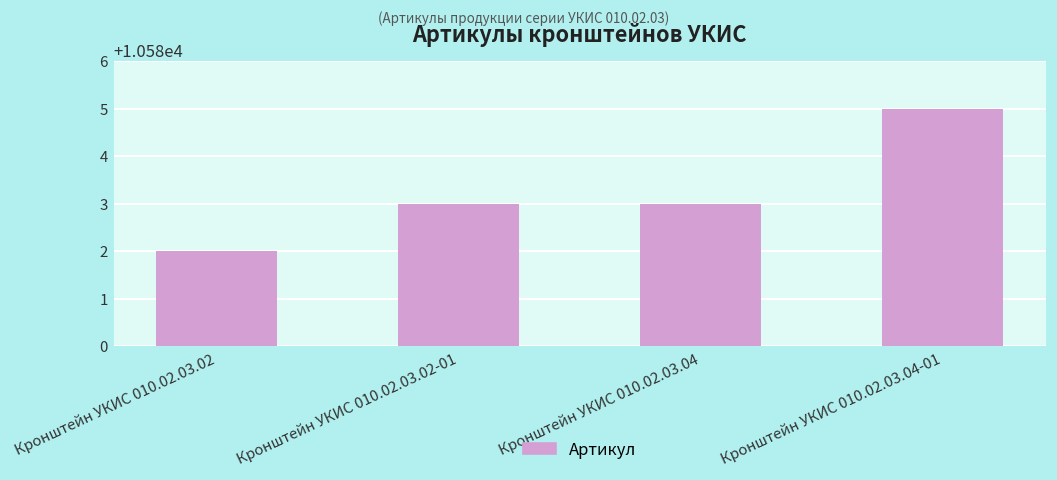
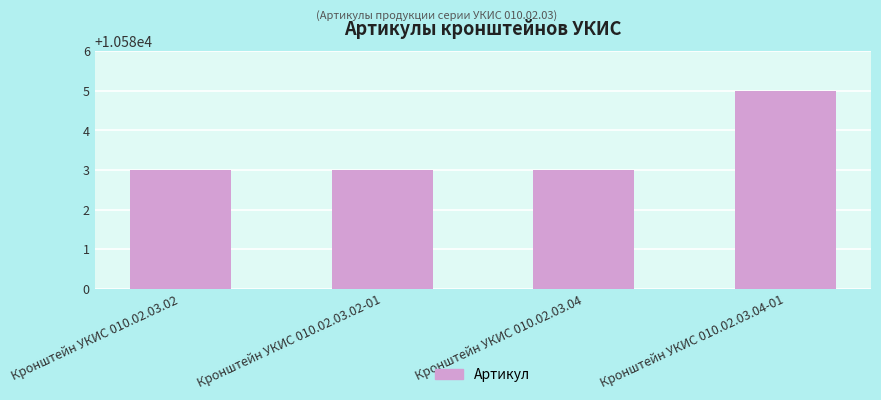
  {
-   "Кронштейн УКИС 010.02.03.02": 10582,
+   "Кронштейн УКИС 010.02.03.02": 10583,
    "Кронштейн УКИС 010.02.03.02-01": 10583,
    "Кронштейн УКИС 010.02.03.04": 10583,
    "Кронштейн УКИС 010.02.03.04-01": 10585
  }
